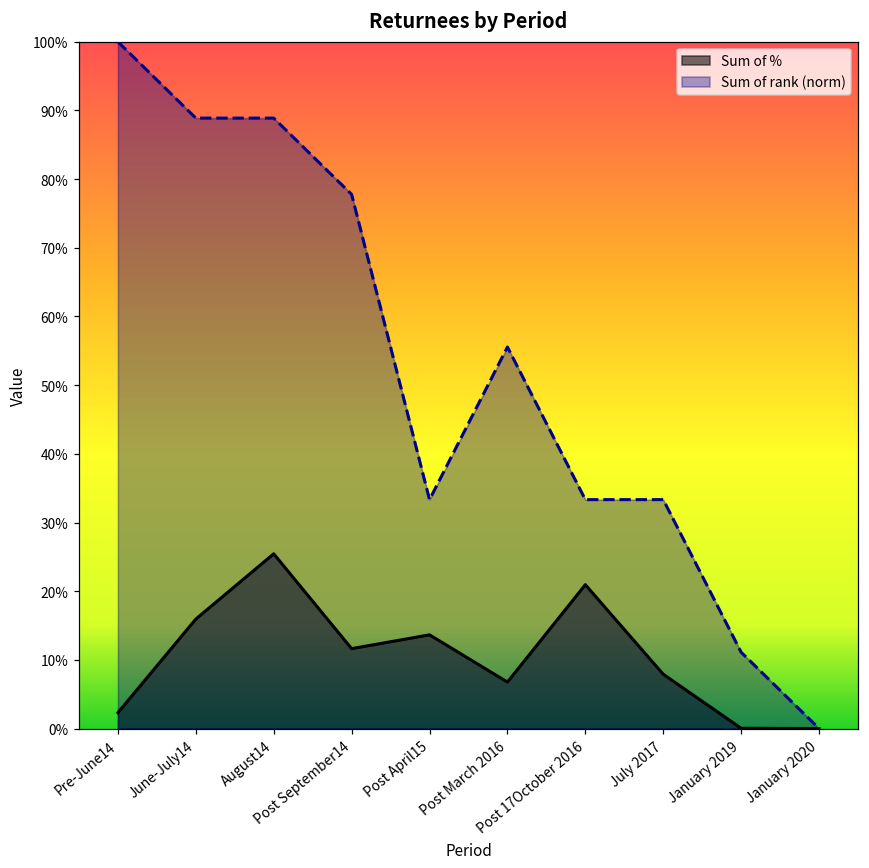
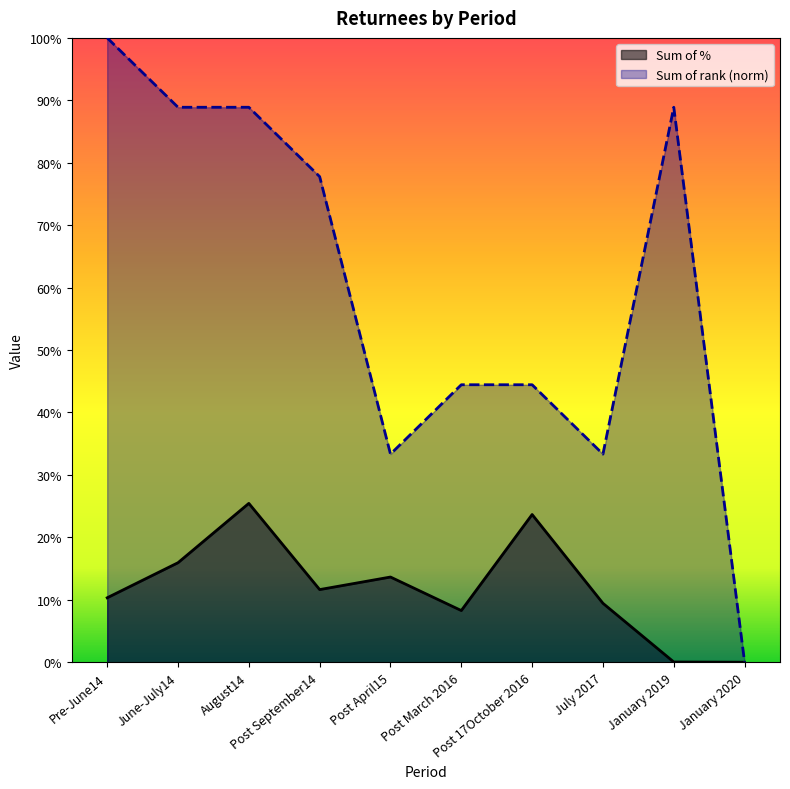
  {
    "Sum of %": {
-     "Pre-June14": "2%",
+     "Pre-June14": "10%",
      "June-July14": "16%",
      "August14": "25%",
      "Post September14": "12%",
      "Post April15": "14%",
-     "Post March 2016": "7%",
-     "Post 17October 2016": "21%",
-     "July 2017": "8%",
+     "Post March 2016": "8%",
+     "Post 17October 2016": "24%",
+     "July 2017": "9%",
      "January 2019": "0%"
    },
    "Sum of rank (norm)": {
      "Pre-June14": "100%",
      "June-July14": "89%",
      "August14": "89%",
      "Post September14": "78%",
      "Post April15": "33%",
-     "Post March 2016": "56%",
-     "Post 17October 2016": "33%",
+     "Post March 2016": "44%",
+     "Post 17October 2016": "44%",
      "July 2017": "33%",
-     "January 2019": "11%"
+     "January 2019": "89%"
    }
  }
